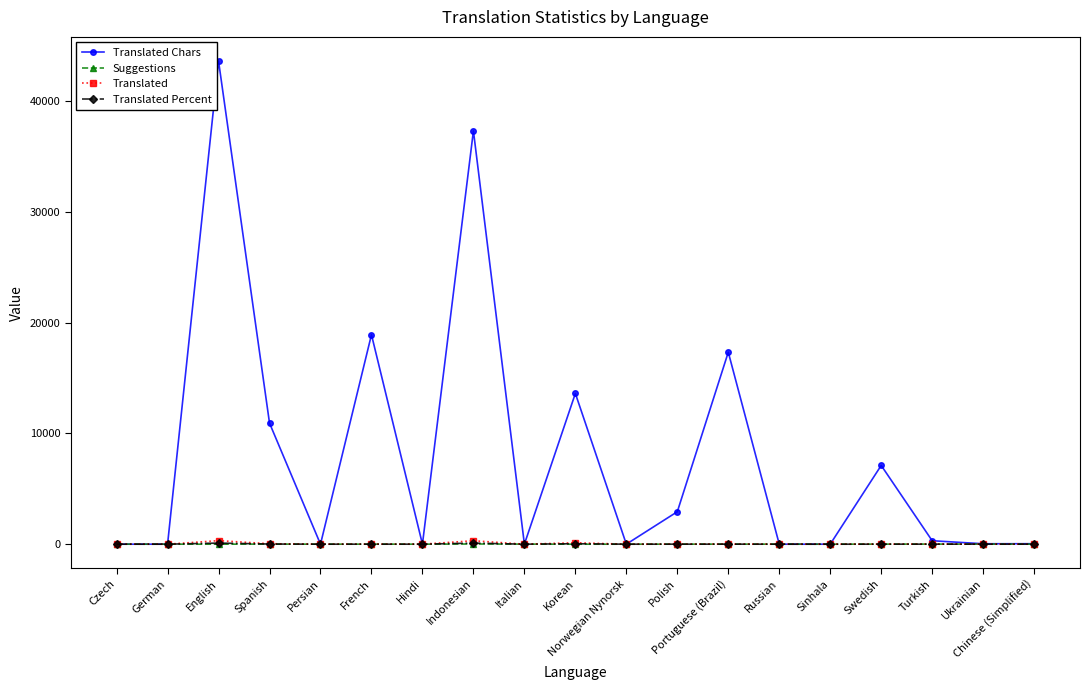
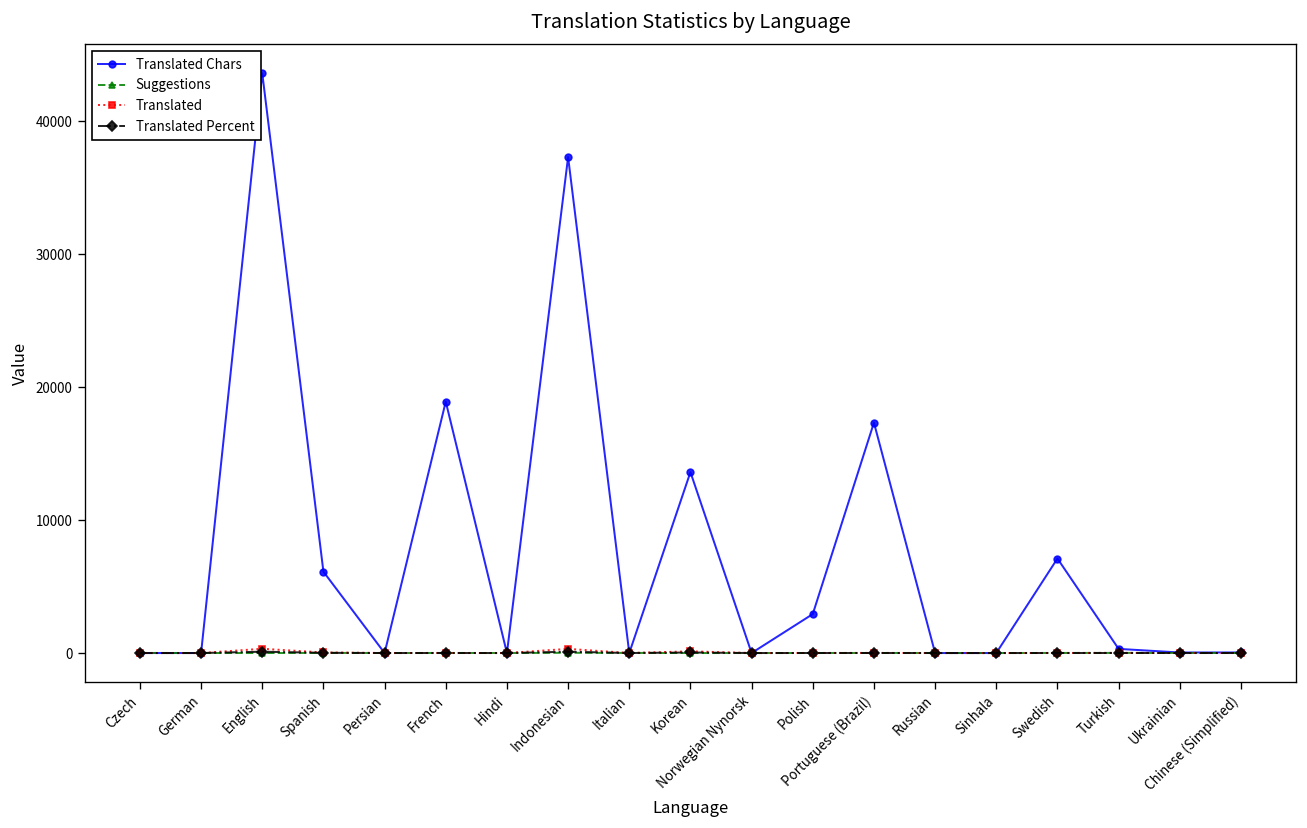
  {
    "Translated Chars": {
      "English": 43600,
-     "Spanish": 10900,
+     "Spanish": 6100,
      "French": 18900,
      "Indonesian": 37300,
      "Korean": 13600,
      "Polish": 2900,
      "Portuguese (Brazil)": 17300,
      "Swedish": 7100,
      "Turkish": 300
    }
  }
